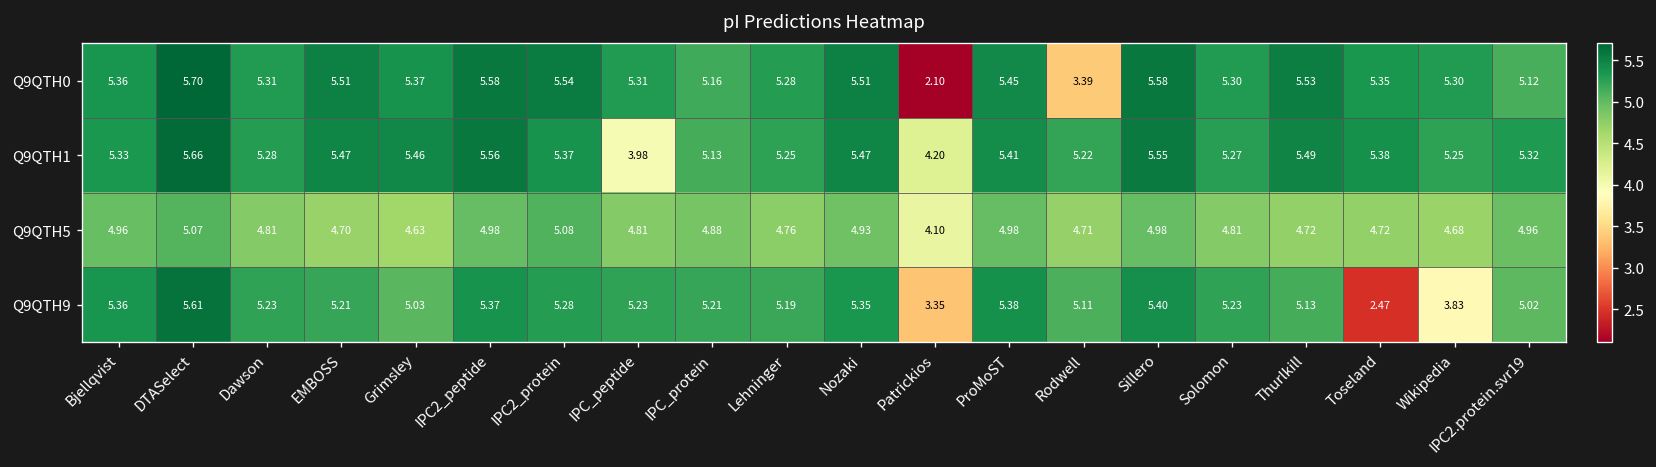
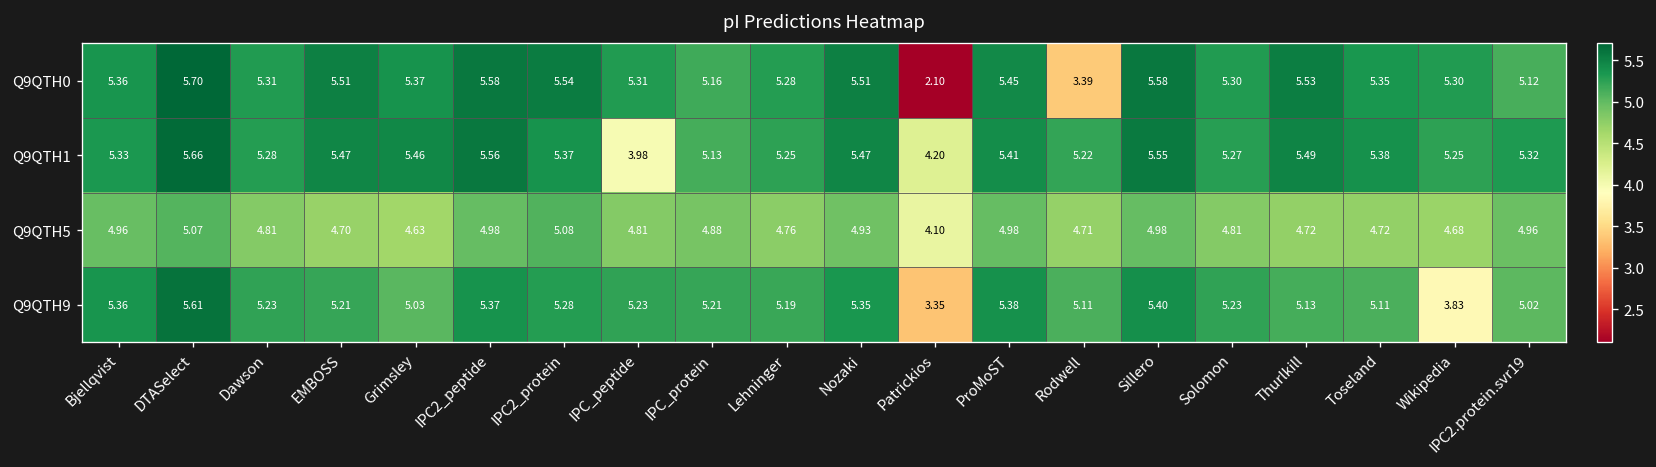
  {
    "Q9QTH0": {
      "Bjellqvist": 5.36,
      "DTASelect": 5.70,
      "Dawson": 5.31,
      "EMBOSS": 5.51,
      "Grimsley": 5.37,
      "IPC2_peptide": 5.58,
      "IPC2_protein": 5.54,
      "IPC_peptide": 5.31,
      "IPC_protein": 5.16,
      "Lehninger": 5.28,
      "Nozaki": 5.51,
      "Patrickios": 2.10,
      "ProMoST": 5.45,
      "Rodwell": 3.39,
      "Sillero": 5.58,
      "Solomon": 5.30,
      "Thurlkill": 5.53,
      "Toseland": 5.35,
      "Wikipedia": 5.30,
      "IPC2.protein.svr19": 5.12
    },
    "Q9QTH1": {
      "Bjellqvist": 5.33,
      "DTASelect": 5.66,
      "Dawson": 5.28,
      "EMBOSS": 5.47,
      "Grimsley": 5.46,
      "IPC2_peptide": 5.56,
      "IPC2_protein": 5.37,
      "IPC_peptide": 3.98,
      "IPC_protein": 5.13,
      "Lehninger": 5.25,
      "Nozaki": 5.47,
      "Patrickios": 4.20,
      "ProMoST": 5.41,
      "Rodwell": 5.22,
      "Sillero": 5.55,
      "Solomon": 5.27,
      "Thurlkill": 5.49,
      "Toseland": 5.38,
      "Wikipedia": 5.25,
      "IPC2.protein.svr19": 5.32
    },
    "Q9QTH5": {
      "Bjellqvist": 4.96,
      "DTASelect": 5.07,
      "Dawson": 4.81,
      "EMBOSS": 4.70,
      "Grimsley": 4.63,
      "IPC2_peptide": 4.98,
      "IPC2_protein": 5.08,
      "IPC_peptide": 4.81,
      "IPC_protein": 4.88,
      "Lehninger": 4.76,
      "Nozaki": 4.93,
      "Patrickios": 4.10,
      "ProMoST": 4.98,
      "Rodwell": 4.71,
      "Sillero": 4.98,
      "Solomon": 4.81,
      "Thurlkill": 4.72,
      "Toseland": 4.72,
      "Wikipedia": 4.68,
      "IPC2.protein.svr19": 4.96
    },
    "Q9QTH9": {
      "Bjellqvist": 5.36,
      "DTASelect": 5.61,
      "Dawson": 5.23,
      "EMBOSS": 5.21,
      "Grimsley": 5.03,
      "IPC2_peptide": 5.37,
      "IPC2_protein": 5.28,
      "IPC_peptide": 5.23,
      "IPC_protein": 5.21,
      "Lehninger": 5.19,
      "Nozaki": 5.35,
      "Patrickios": 3.35,
      "ProMoST": 5.38,
      "Rodwell": 5.11,
      "Sillero": 5.40,
      "Solomon": 5.23,
      "Thurlkill": 5.13,
-     "Toseland": 2.47,
+     "Toseland": 5.11,
      "Wikipedia": 3.83,
      "IPC2.protein.svr19": 5.02
    }
  }
